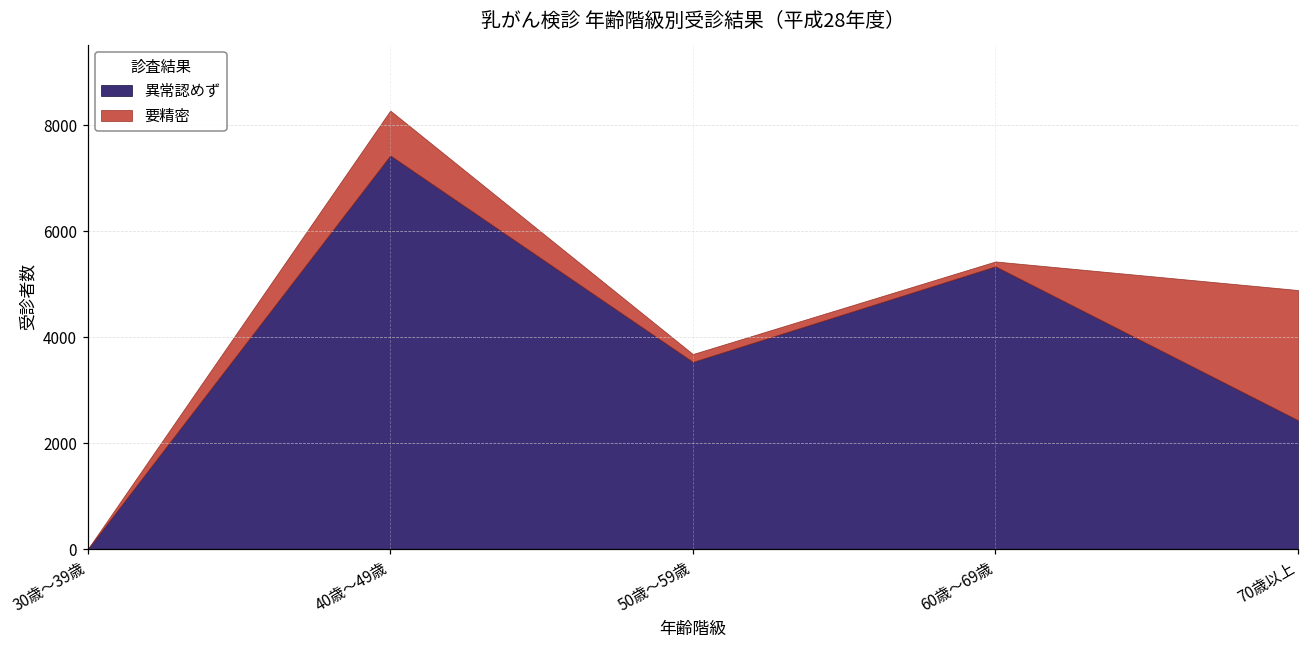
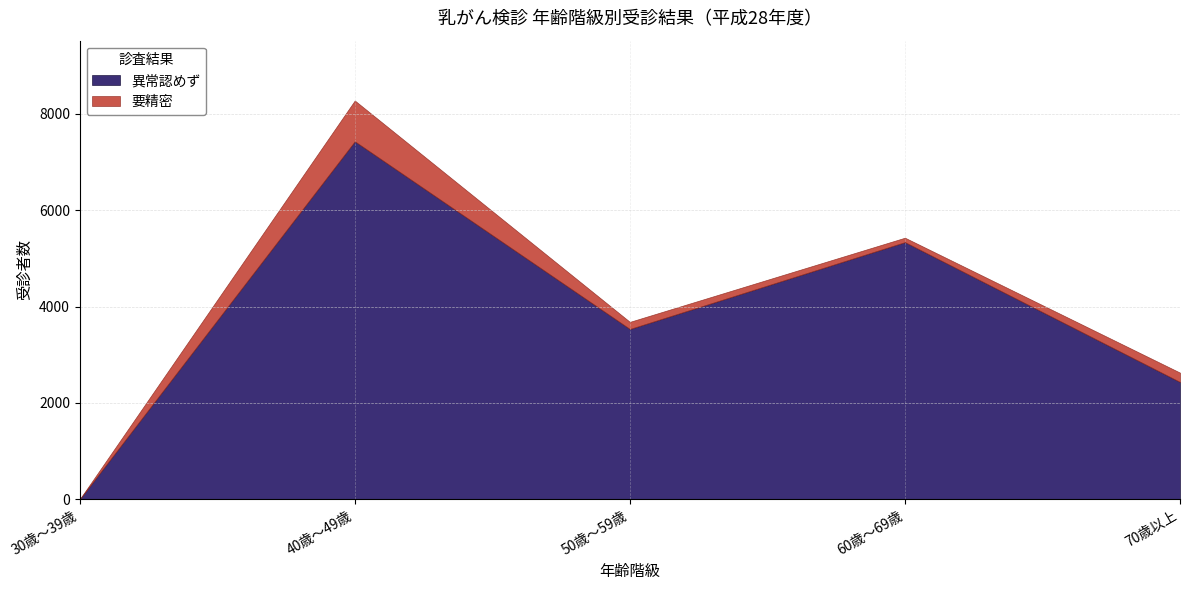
  {
    "異常認めず": {
      "40歳～49歳": 7400,
      "50歳～59歳": 3500,
      "60歳～69歳": 5300,
      "70歳以上": 2400
    },
    "要精密": {
      "40歳～49歳": 800,
      "50歳～59歳": 100,
      "60歳～69歳": 100,
-     "70歳以上": 2500
+     "70歳以上": 200
    }
  }
